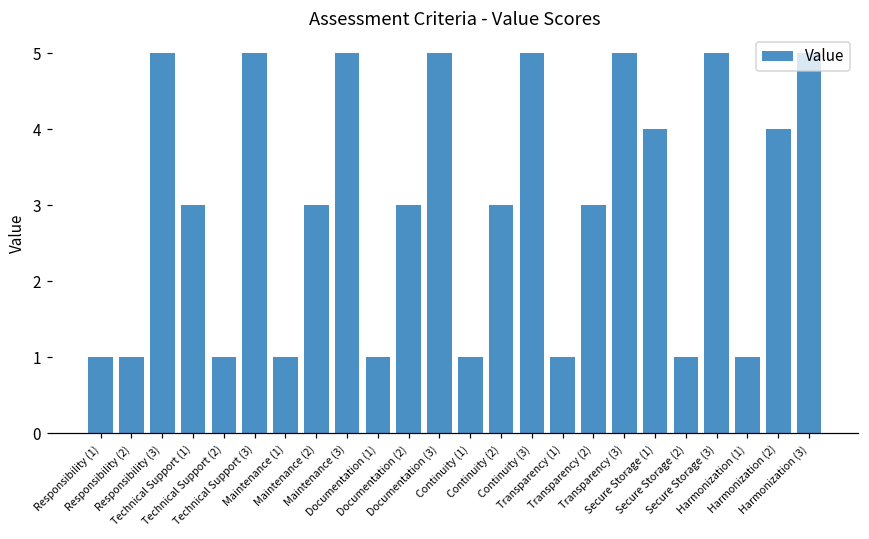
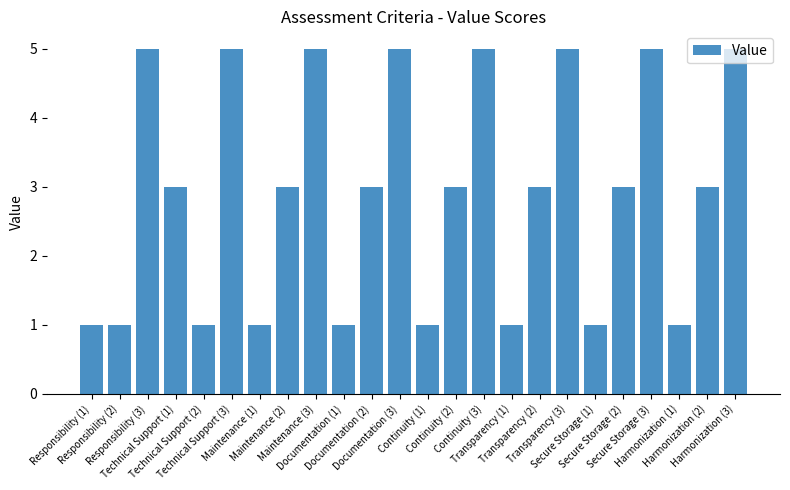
  {
    "Responsibility (1)": 1,
    "Responsibility (2)": 1,
    "Responsibility (3)": 5,
    "Technical Support (1)": 3,
    "Technical Support (2)": 1,
    "Technical Support (3)": 5,
    "Maintenance (1)": 1,
    "Maintenance (2)": 3,
    "Maintenance (3)": 5,
    "Documentation (1)": 1,
    "Documentation (2)": 3,
    "Documentation (3)": 5,
    "Continuity (1)": 1,
    "Continuity (2)": 3,
    "Continuity (3)": 5,
    "Transparency (1)": 1,
    "Transparency (2)": 3,
    "Transparency (3)": 5,
-   "Secure Storage (1)": 4,
-   "Secure Storage (2)": 1,
+   "Secure Storage (1)": 1,
+   "Secure Storage (2)": 3,
    "Secure Storage (3)": 5,
    "Harmonization (1)": 1,
-   "Harmonization (2)": 4
+   "Harmonization (2)": 3
  }
